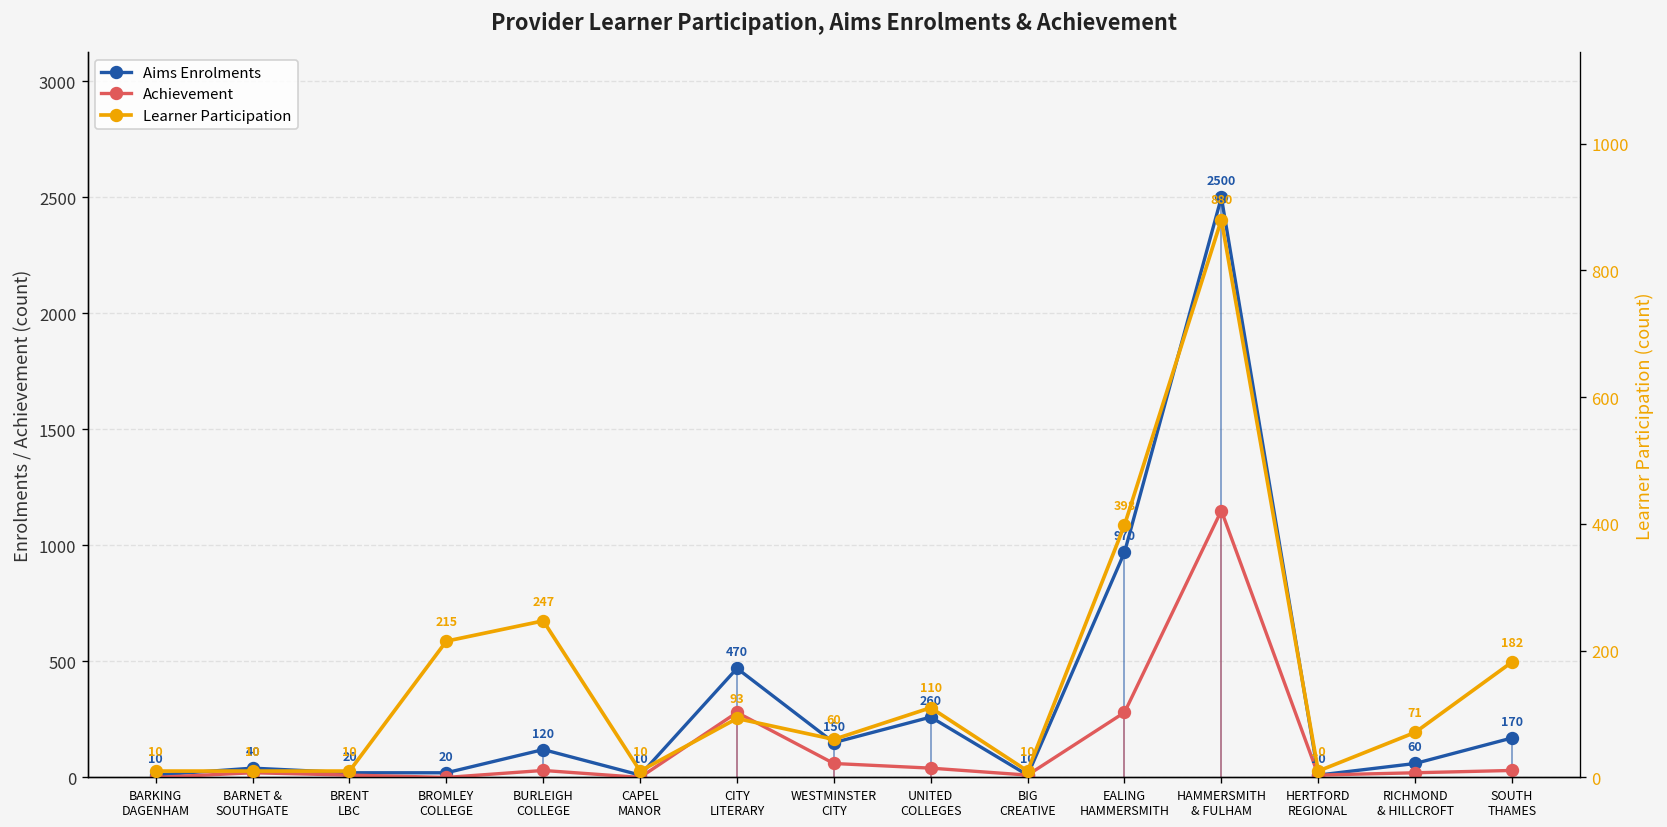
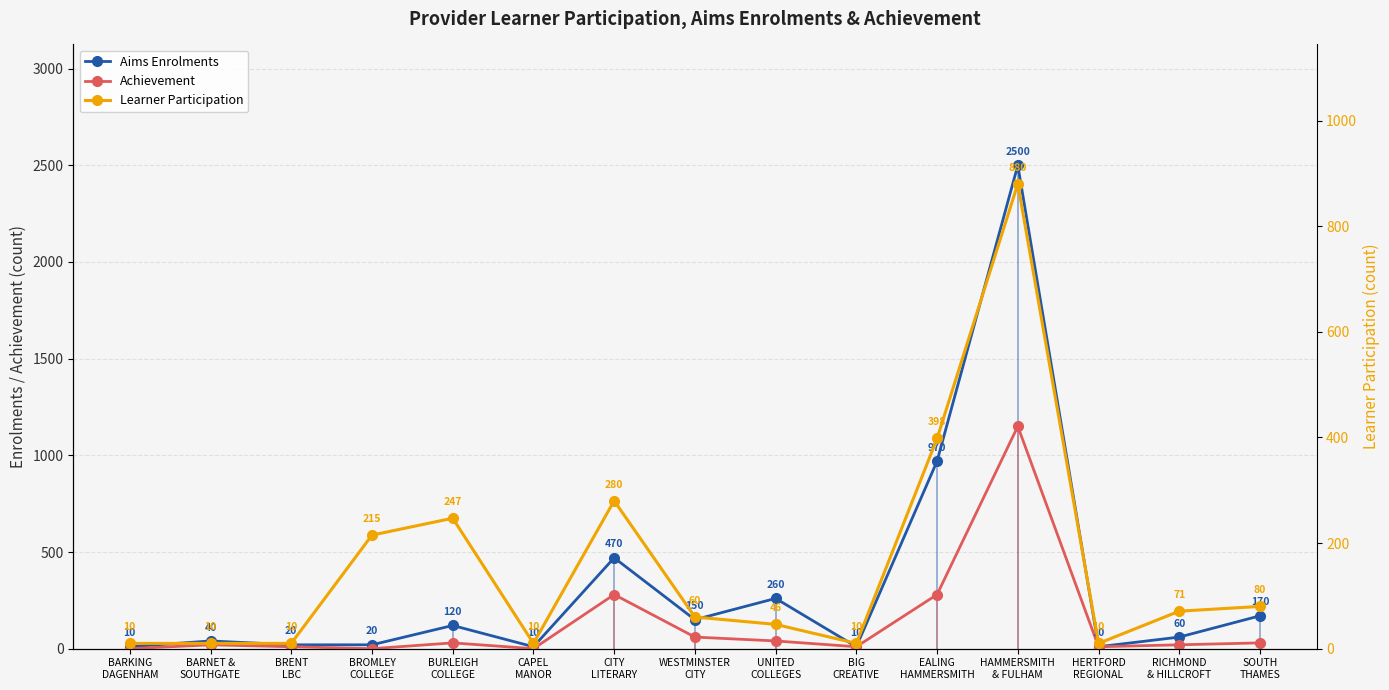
  {
    "Learner Participation": {
      "BROMLEY COLLEGE": 215,
      "BURLEIGH COLLEGE": 247,
-     "CITY LITERARY": 93,
-     "UNITED COLLEGES": 110,
+     "CITY LITERARY": 280,
+     "UNITED COLLEGES": 46,
      "EALING HAMMERSMITH": 398,
      "RICHMOND & HILLCROFT": 71,
-     "SOUTH THAMES": 182
+     "SOUTH THAMES": 80
    }
  }
